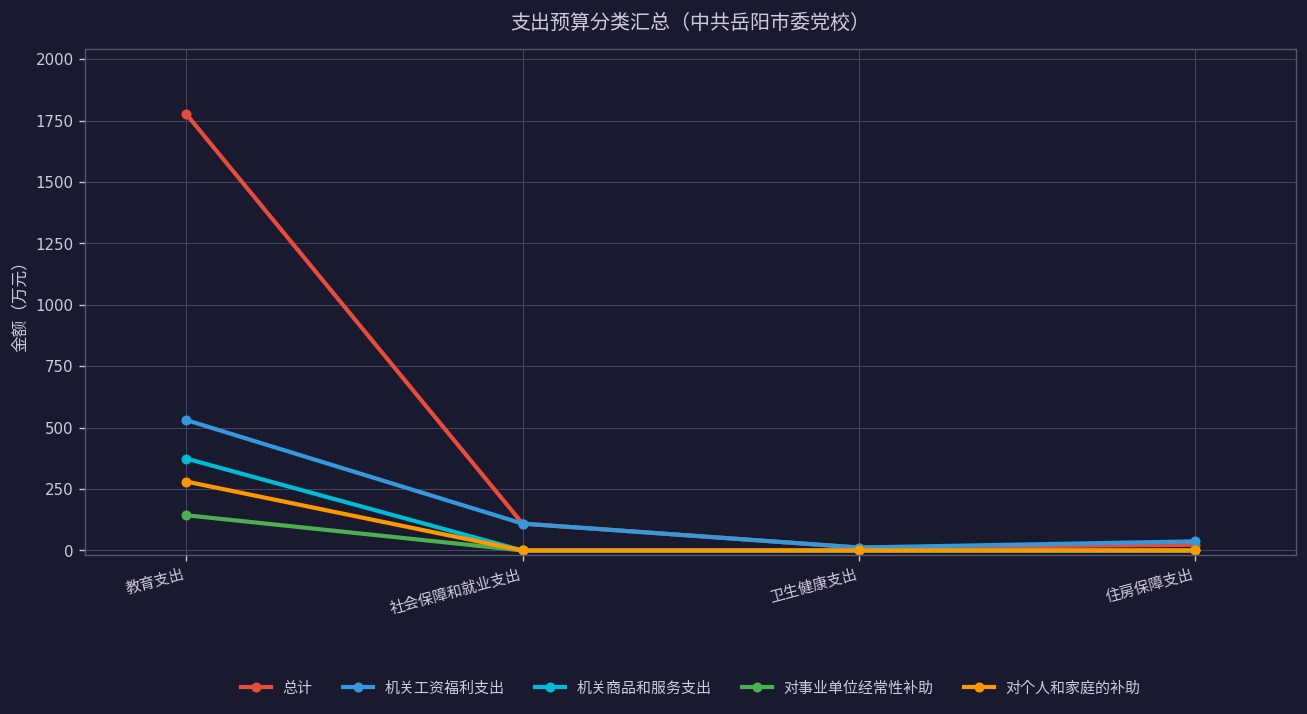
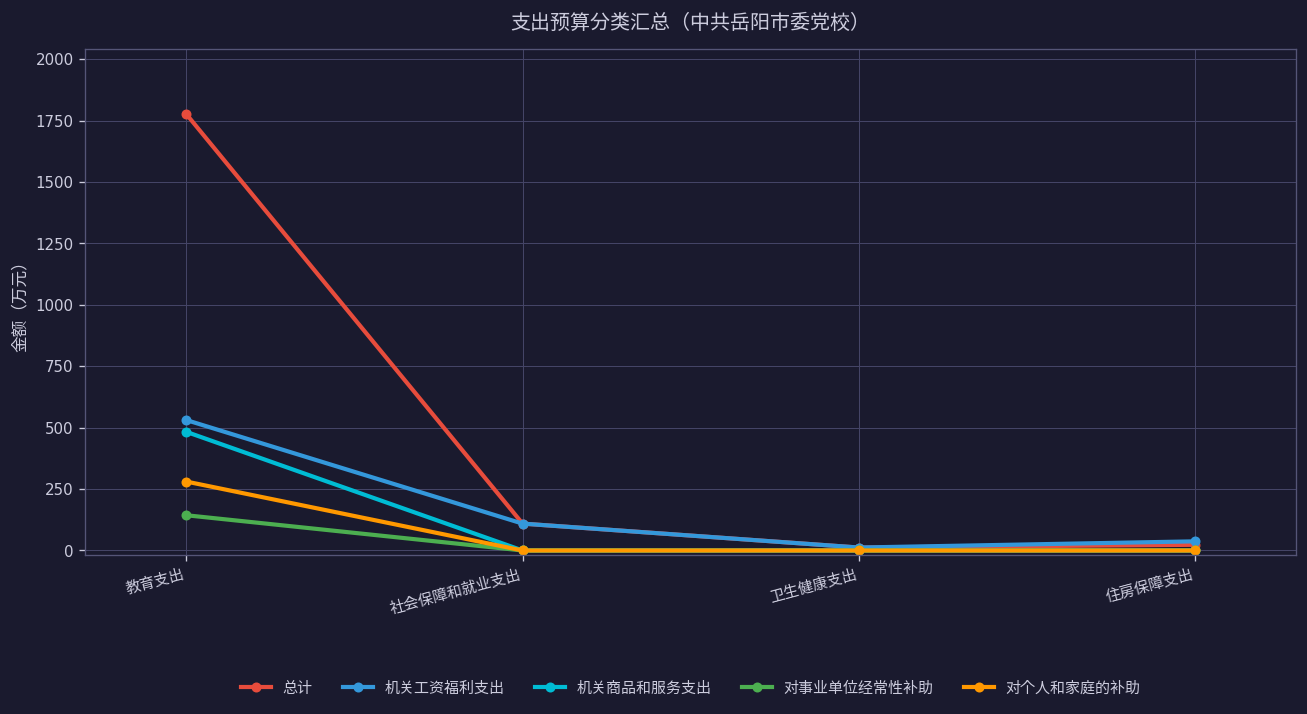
  {
    "总计": {
      "教育支出": 1780,
      "住房保障支出": 20
    },
    "机关工资福利支出": {
      "教育支出": 530,
      "住房保障支出": 40
    },
    "机关商品和服务支出": {
-     "教育支出": 370
+     "教育支出": 480
    },
    "对事业单位经常性补助": {
      "教育支出": 140
    },
    "对个人和家庭的补助": {
      "教育支出": 280
    }
  }
